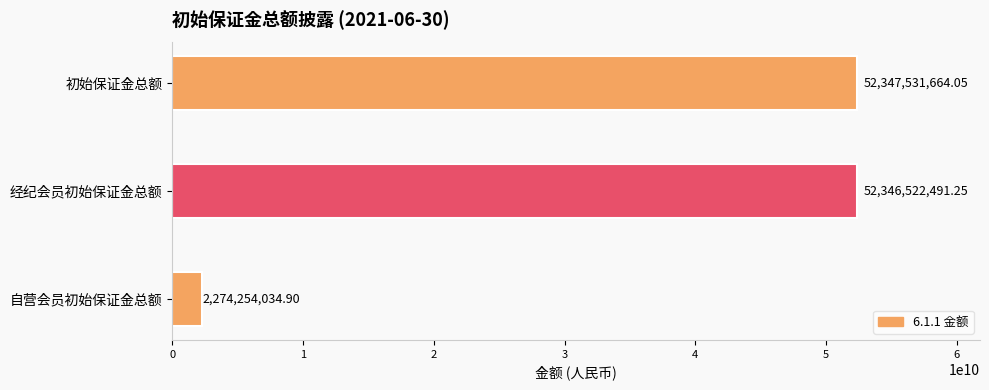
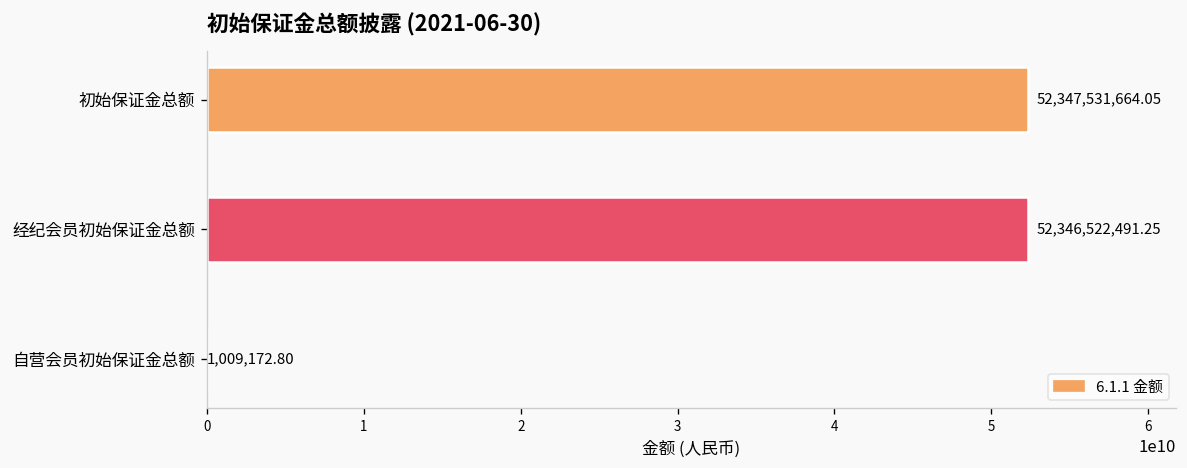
  {
    "初始保证金总额": "52,347,531,664.05",
    "经纪会员初始保证金总额": "52,346,522,491.25",
-   "自营会员初始保证金总额": "2,274,254,034.90"
+   "自营会员初始保证金总额": "1,009,172.80"
  }
